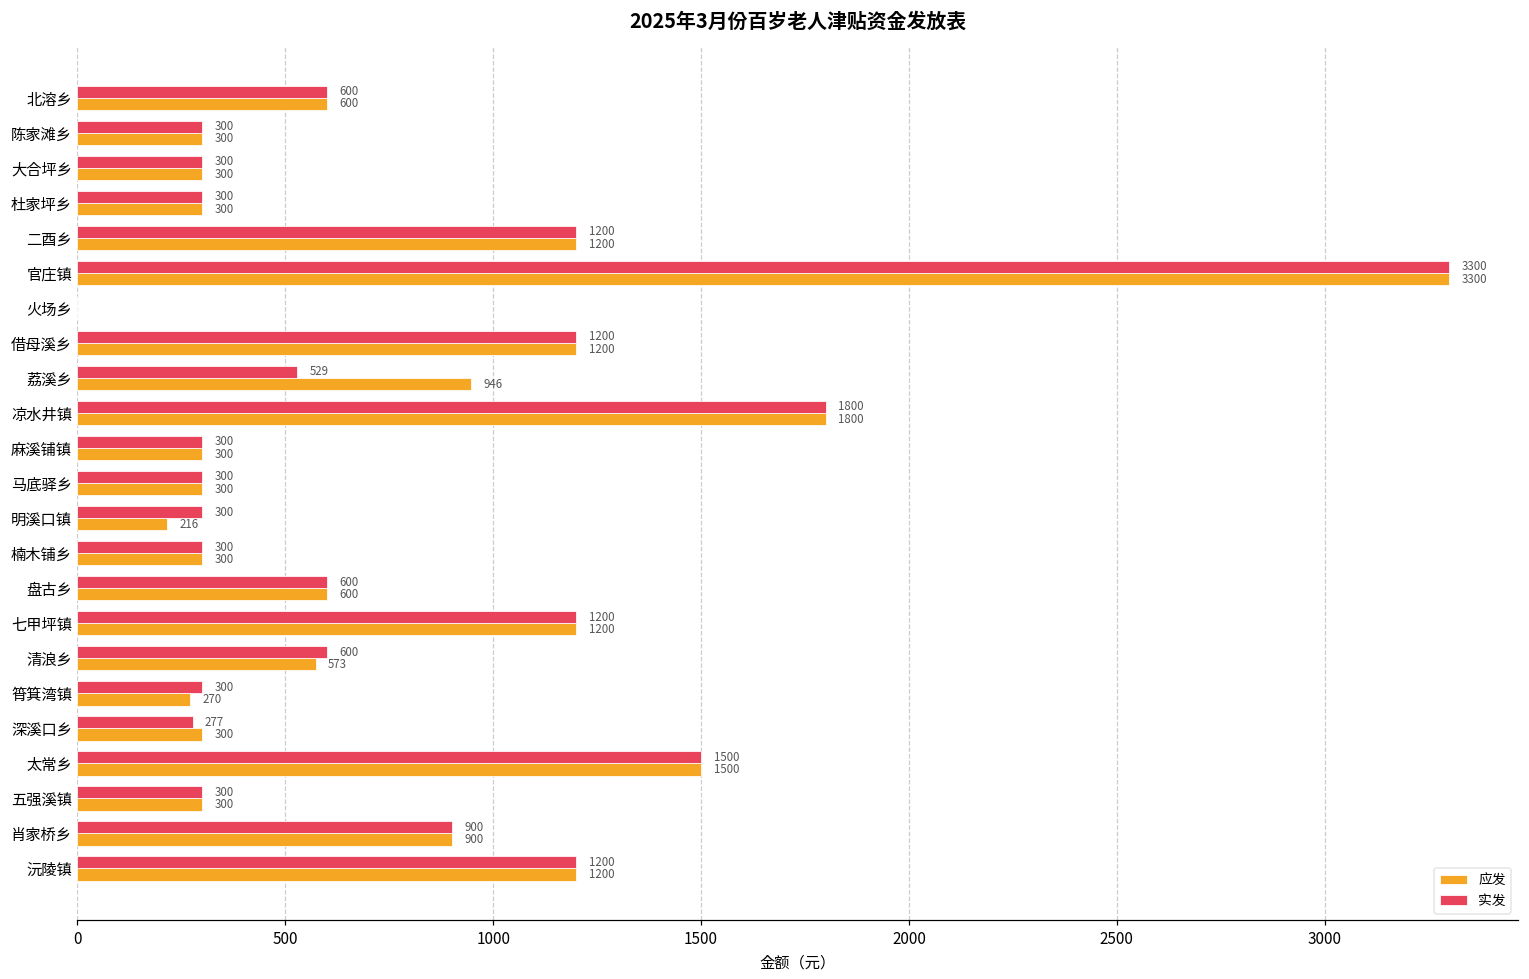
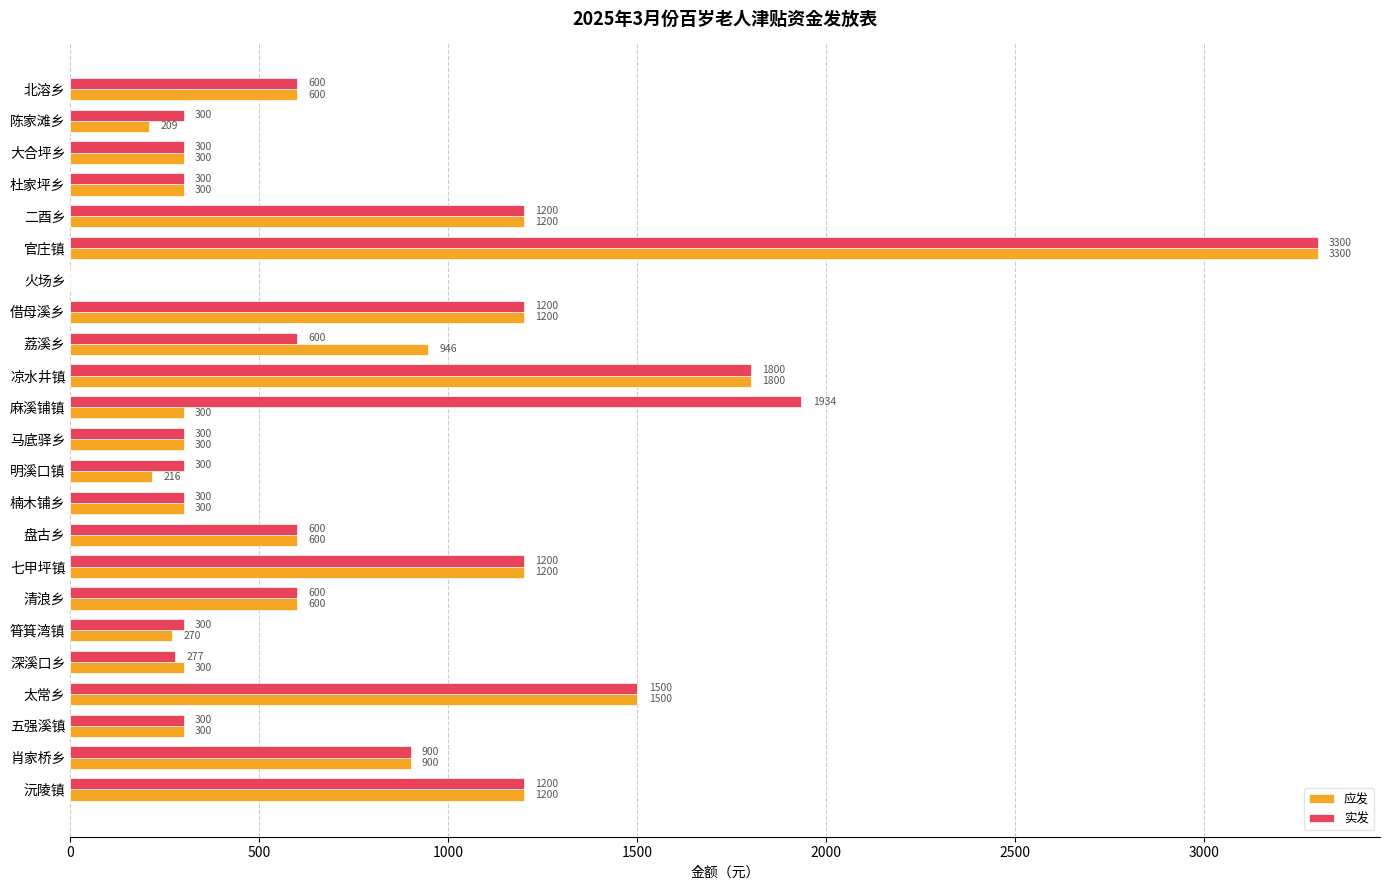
  {
    "应发": {
      "北溶乡": 600,
-     "陈家滩乡": 300,
+     "陈家滩乡": 209,
      "大合坪乡": 300,
      "杜家坪乡": 300,
      "二酉乡": 1200,
      "官庄镇": 3300,
      "借母溪乡": 1200,
      "荔溪乡": 946,
      "凉水井镇": 1800,
      "麻溪铺镇": 300,
      "马底驿乡": 300,
      "明溪口镇": 216,
      "楠木铺乡": 300,
      "盘古乡": 600,
      "七甲坪镇": 1200,
-     "清浪乡": 573,
+     "清浪乡": 600,
      "筲箕湾镇": 270,
      "深溪口乡": 300,
      "太常乡": 1500,
      "五强溪镇": 300,
      "肖家桥乡": 900,
      "沅陵镇": 1200
    },
    "实发": {
      "北溶乡": 600,
      "陈家滩乡": 300,
      "大合坪乡": 300,
      "杜家坪乡": 300,
      "二酉乡": 1200,
      "官庄镇": 3300,
      "借母溪乡": 1200,
-     "荔溪乡": 529,
+     "荔溪乡": 600,
      "凉水井镇": 1800,
-     "麻溪铺镇": 300,
+     "麻溪铺镇": 1934,
      "马底驿乡": 300,
      "明溪口镇": 300,
      "楠木铺乡": 300,
      "盘古乡": 600,
      "七甲坪镇": 1200,
      "清浪乡": 600,
      "筲箕湾镇": 300,
      "深溪口乡": 277,
      "太常乡": 1500,
      "五强溪镇": 300,
      "肖家桥乡": 900,
      "沅陵镇": 1200
    }
  }
